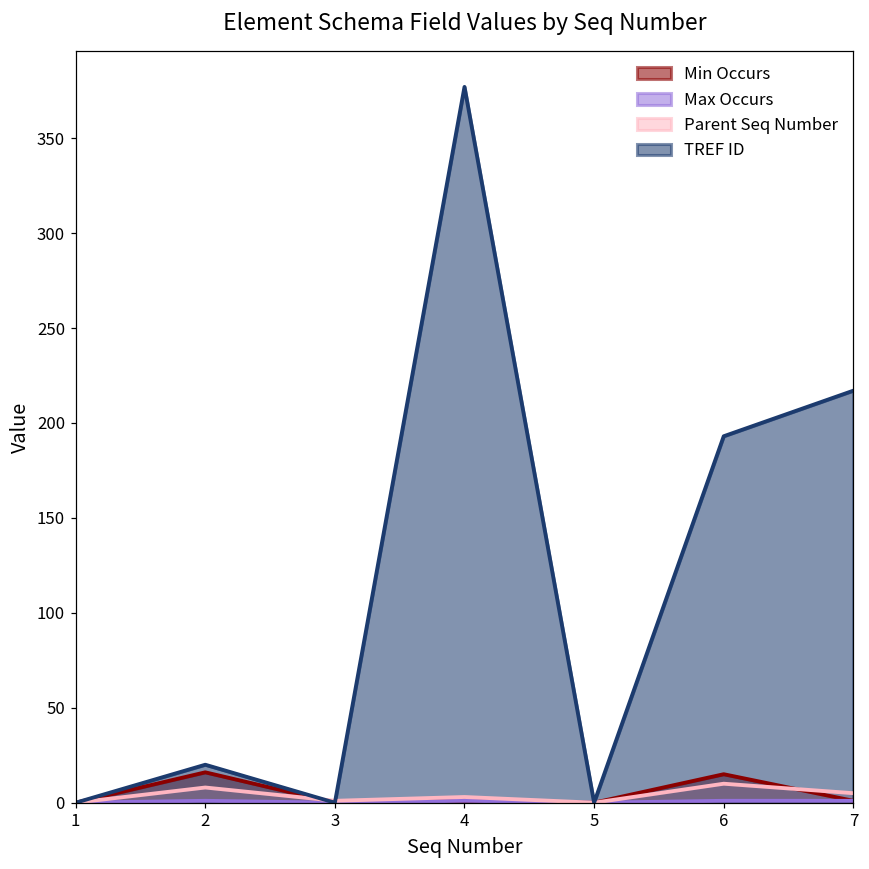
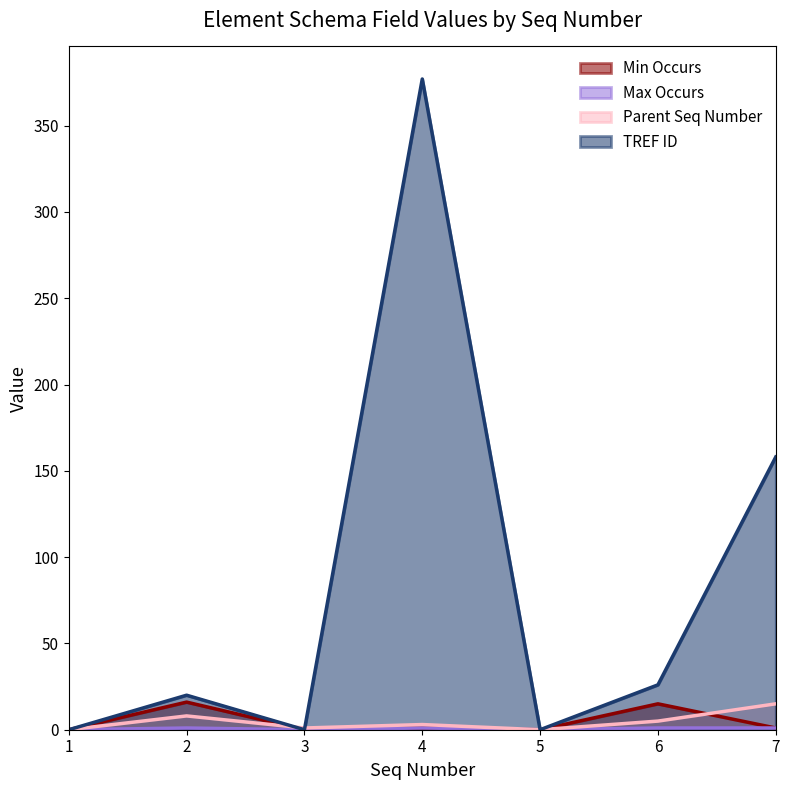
  {
    "Min Occurs": {
      "2": 16,
      "6": 15
    },
    "Max Occurs": {
      "2": 1,
      "6": 1
    },
    "Parent Seq Number": {
      "2": 8,
      "4": 3,
-     "6": 10,
-     "7": 5
+     "6": 5,
+     "7": 15
    },
    "TREF ID": {
      "2": 20,
      "4": 377,
-     "6": 193,
-     "7": 217
+     "6": 26,
+     "7": 158
    }
  }
